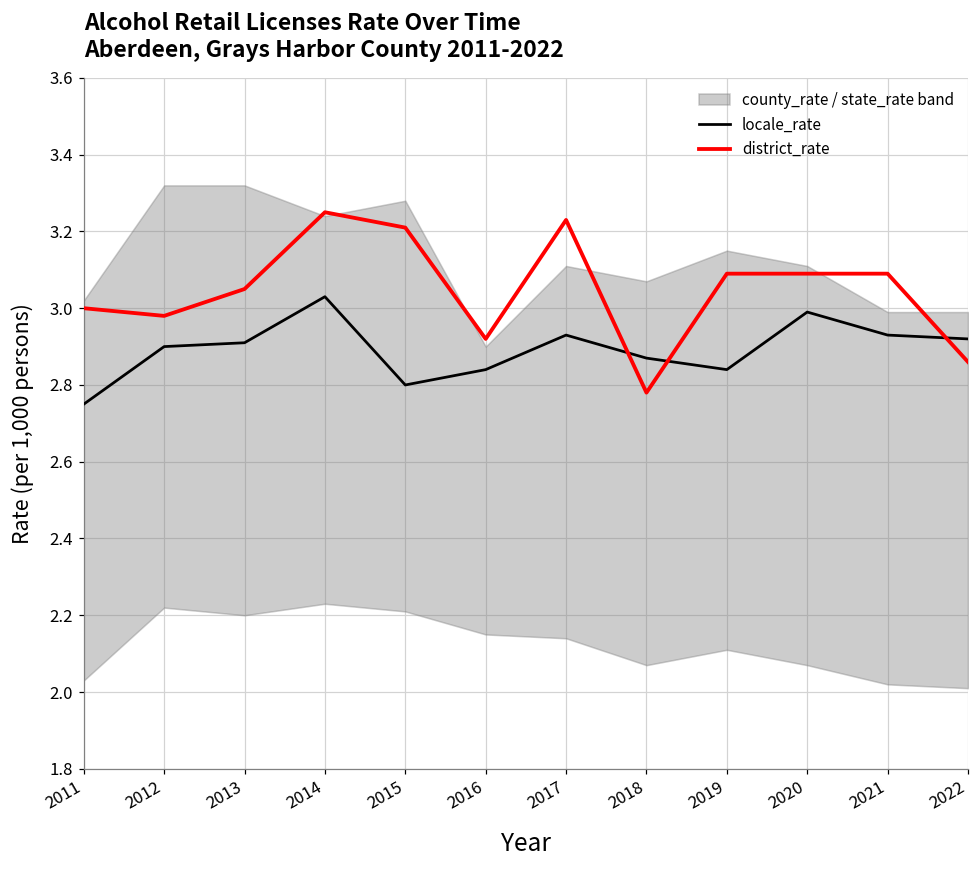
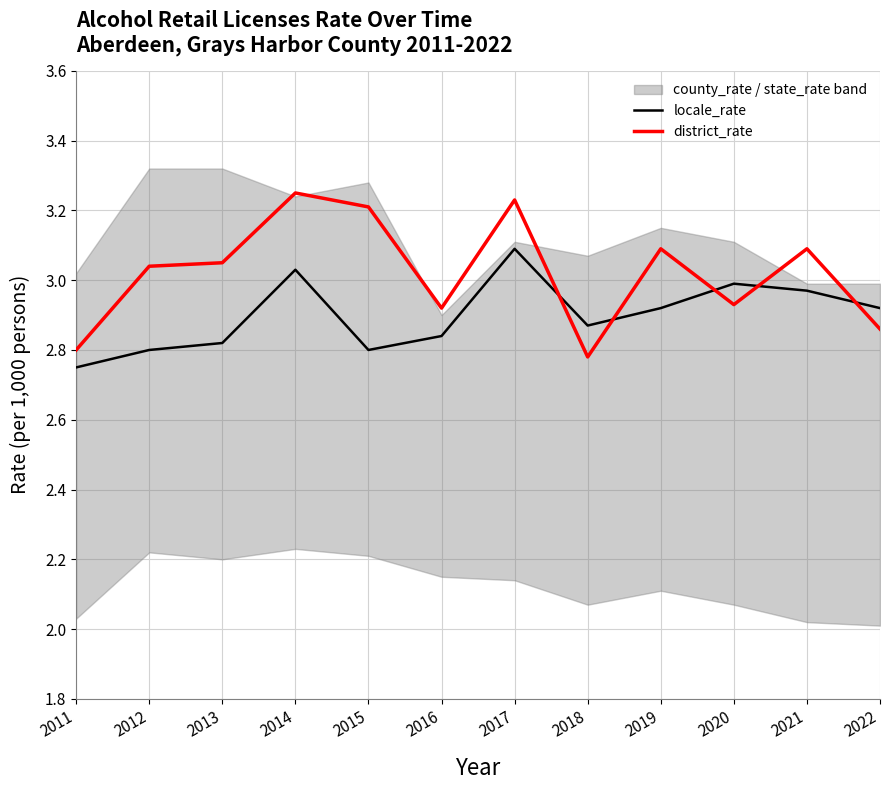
  {
    "locale_rate": {
      "2011": 2.75,
-     "2012": 2.9,
-     "2013": 2.91,
+     "2012": 2.8,
+     "2013": 2.82,
      "2014": 3.03,
      "2015": 2.80,
      "2016": 2.84,
-     "2017": 2.93,
+     "2017": 3.09,
      "2018": 2.87,
-     "2019": 2.84,
+     "2019": 2.92,
      "2020": 2.99,
-     "2021": 2.93,
+     "2021": 2.97,
      "2022": 2.92
    },
    "district_rate": {
-     "2011": 3.0,
-     "2012": 2.98,
+     "2011": 2.8,
+     "2012": 3.04,
      "2013": 3.05,
      "2014": 3.25,
      "2015": 3.21,
      "2016": 2.92,
      "2017": 3.23,
      "2018": 2.78,
      "2019": 3.09,
-     "2020": 3.09,
+     "2020": 2.93,
      "2021": 3.09,
      "2022": 2.86
    }
  }
